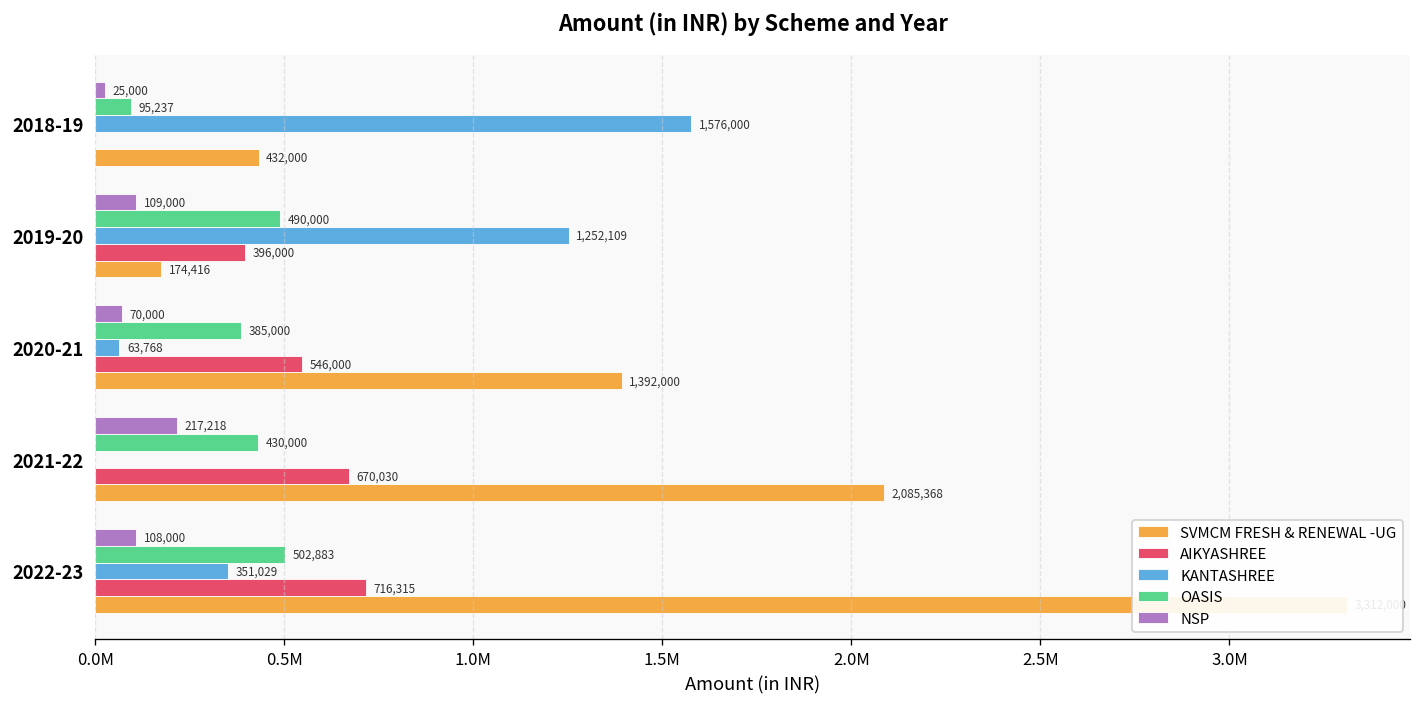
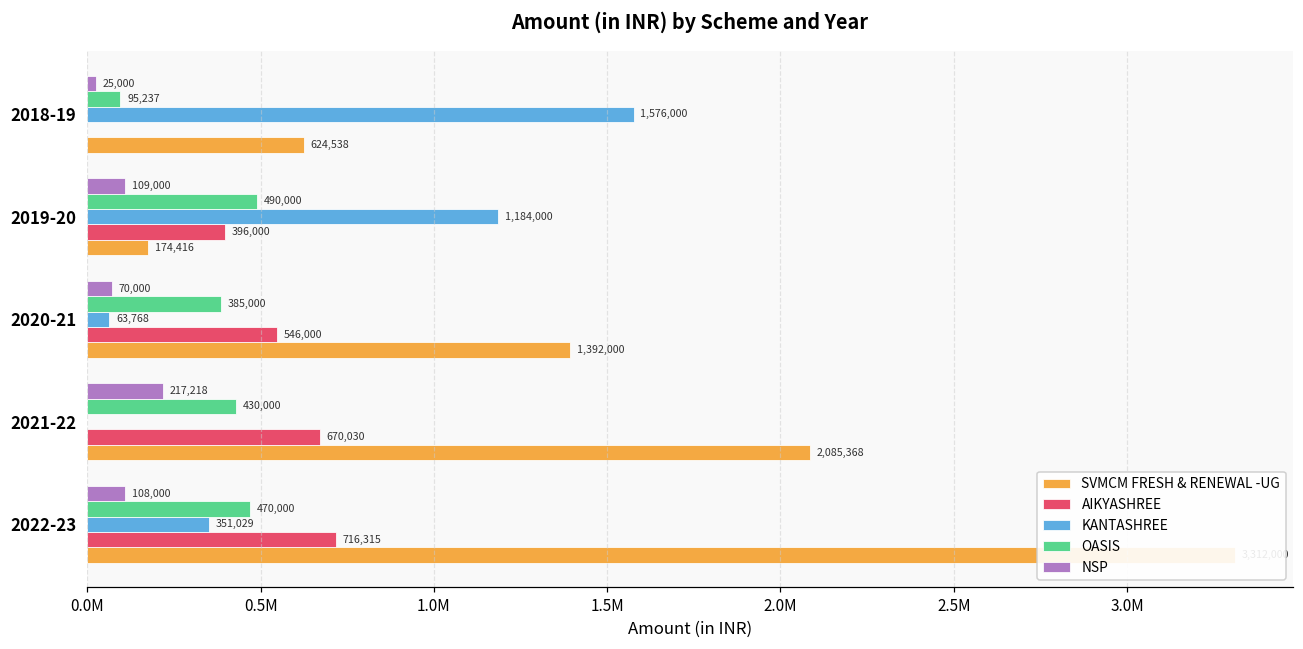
  {
    "SVMCM FRESH & RENEWAL -UG": {
-     "2018-19": "432,000",
+     "2018-19": "624,538",
      "2019-20": "174,416",
      "2020-21": "1,392,000",
      "2021-22": "2,085,368"
    },
    "AIKYASHREE": {
      "2019-20": "396,000",
      "2020-21": "546,000",
      "2021-22": "670,030",
      "2022-23": "716,315"
    },
    "KANTASHREE": {
      "2018-19": "1,576,000",
-     "2019-20": "1,252,109",
+     "2019-20": "1,184,000",
      "2020-21": "63,768",
      "2022-23": "351,029"
    },
    "OASIS": {
      "2018-19": "95,237",
      "2019-20": "490,000",
      "2020-21": "385,000",
      "2021-22": "430,000",
-     "2022-23": "502,883"
+     "2022-23": "470,000"
    },
    "NSP": {
      "2018-19": "25,000",
      "2019-20": "109,000",
      "2020-21": "70,000",
      "2021-22": "217,218",
      "2022-23": "108,000"
    }
  }
